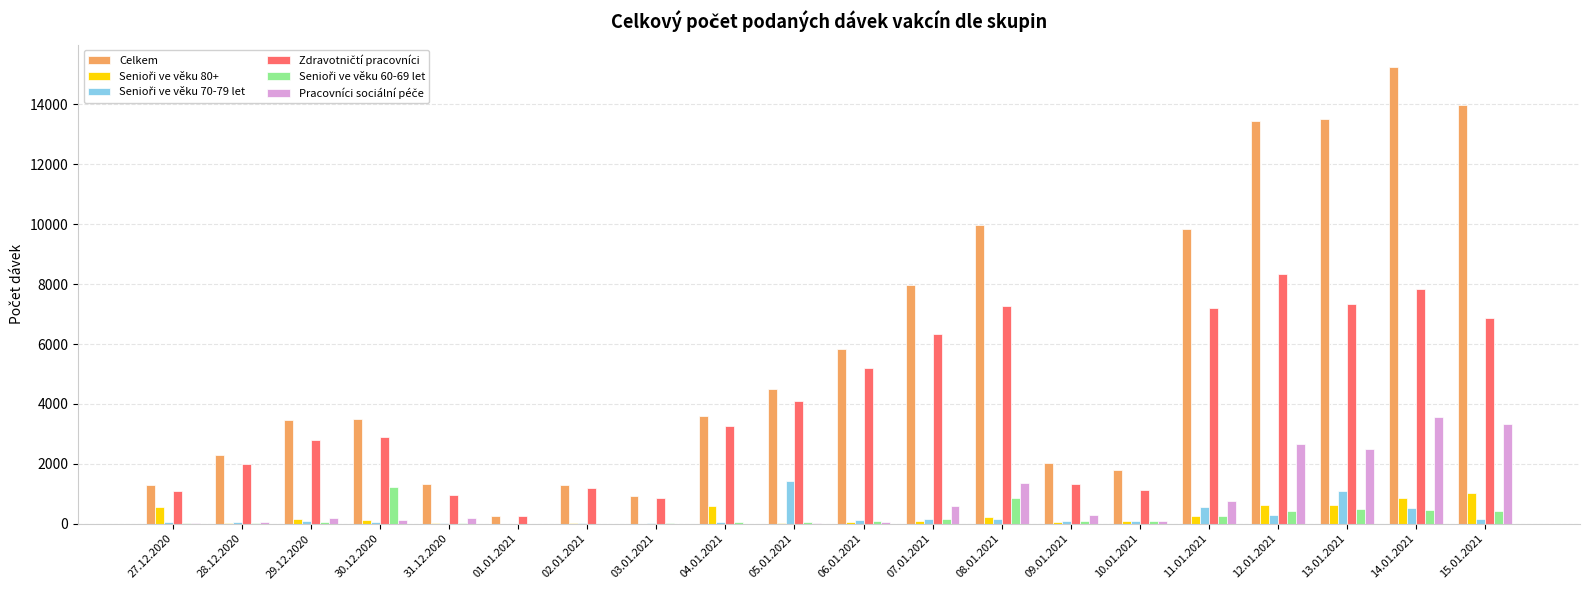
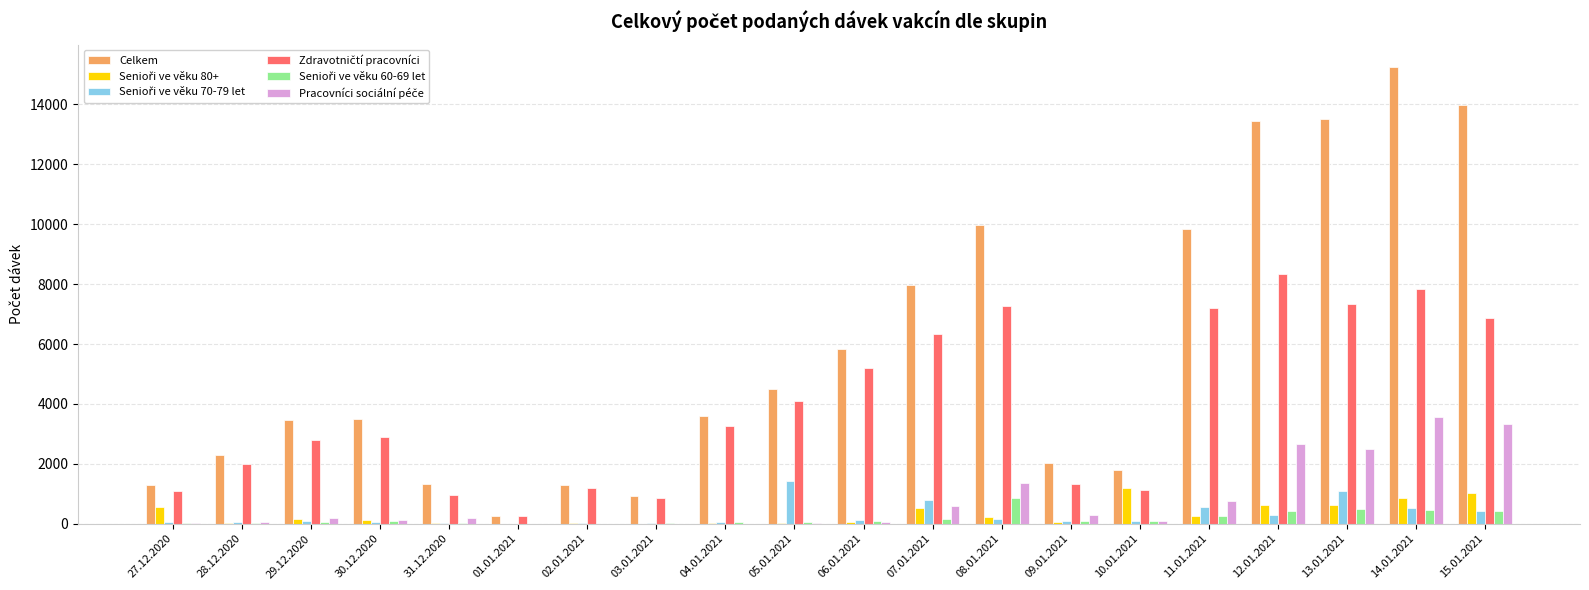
  {
    "Senioři ve věku 80+": {
      "27.12.2020": 600,
      "29.12.2020": 100,
      "30.12.2020": 100,
-     "04.01.2021": 600,
-     "07.01.2021": 100,
+     "04.01.2021": 0,
+     "07.01.2021": 500,
      "08.01.2021": 200,
-     "10.01.2021": 100,
+     "10.01.2021": 1200,
      "11.01.2021": 300,
      "12.01.2021": 600,
      "13.01.2021": 600,
      "14.01.2021": 800,
      "15.01.2021": 1000
    },
    "Senioři ve věku 70-79 let": {
      "29.12.2020": 100,
      "05.01.2021": 1400,
      "06.01.2021": 100,
-     "07.01.2021": 200,
+     "07.01.2021": 800,
      "08.01.2021": 100,
      "09.01.2021": 100,
      "10.01.2021": 100,
      "11.01.2021": 600,
      "12.01.2021": 300,
      "13.01.2021": 1100,
      "14.01.2021": 500,
-     "15.01.2021": 200
+     "15.01.2021": 400
    },
    "Senioři ve věku 60-69 let": {
-     "30.12.2020": 1200,
+     "30.12.2020": 100,
      "06.01.2021": 100,
      "07.01.2021": 200,
      "08.01.2021": 900,
      "09.01.2021": 100,
      "10.01.2021": 100,
      "11.01.2021": 300,
      "12.01.2021": 400,
      "13.01.2021": 500,
      "14.01.2021": 500,
      "15.01.2021": 400
    },
    "Pracovníci sociální péče": {
      "29.12.2020": 200,
      "30.12.2020": 100,
      "31.12.2020": 200,
      "02.01.2021": 0,
      "07.01.2021": 600,
      "08.01.2021": 1300,
      "09.01.2021": 300,
      "11.01.2021": 700,
      "12.01.2021": 2700,
      "13.01.2021": 2500,
      "14.01.2021": 3600,
      "15.01.2021": 3300
    }
  }
